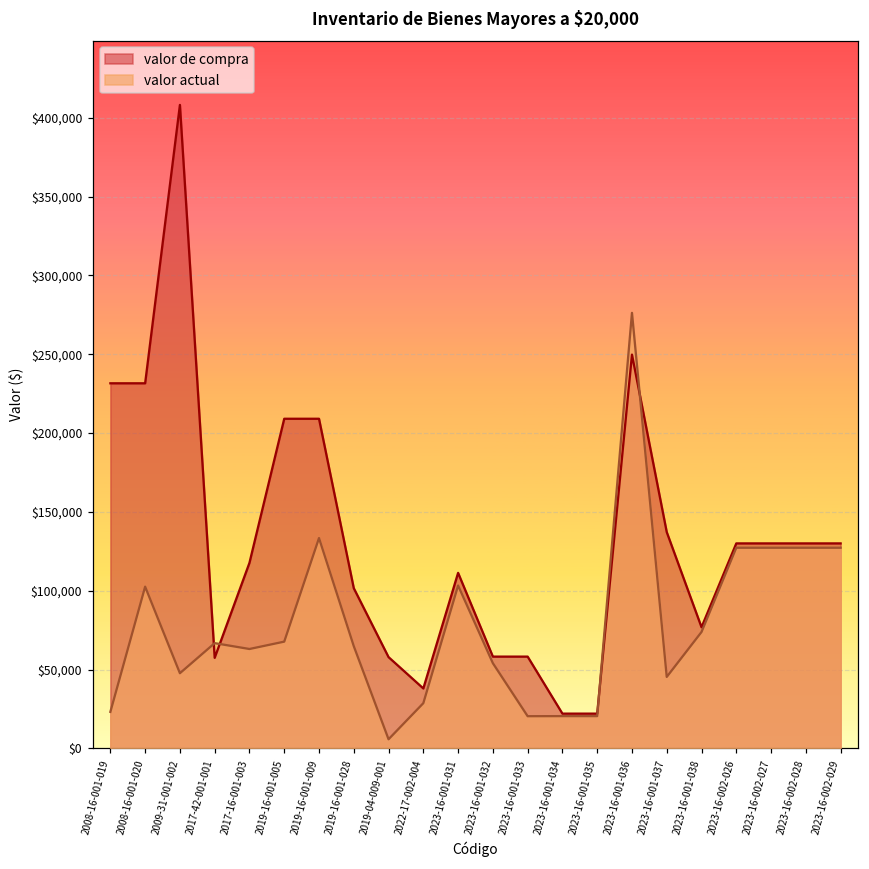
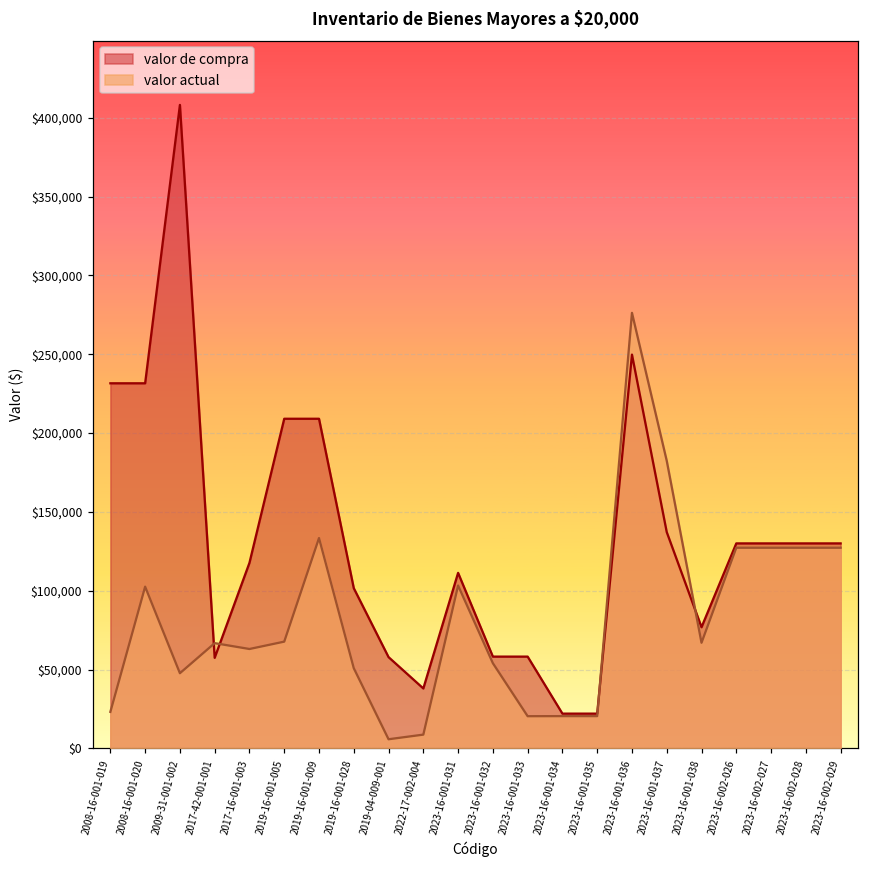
  {
    "valor de compra": {
      "2008-16-001-019": "$232,000",
      "2008-16-001-020": "$232,000",
      "2009-31-001-002": "$408,000",
      "2017-42-001-001": "$57,000",
      "2017-16-001-003": "$118,000",
      "2019-16-001-005": "$209,000",
      "2019-16-001-009": "$209,000",
      "2019-16-001-028": "$102,000",
      "2019-04-009-001": "$58,000",
      "2022-17-002-004": "$38,000",
      "2023-16-001-031": "$111,000",
      "2023-16-001-032": "$58,000",
      "2023-16-001-033": "$58,000",
      "2023-16-001-036": "$250,000",
      "2023-16-001-037": "$137,000",
      "2023-16-001-038": "$77,000",
      "2023-16-002-026": "$130,000",
      "2023-16-002-027": "$130,000",
      "2023-16-002-028": "$130,000",
      "2023-16-002-029": "$130,000"
    },
    "valor actual": {
      "2008-16-001-019": "$23,000",
      "2008-16-001-020": "$103,000",
      "2009-31-001-002": "$48,000",
      "2017-42-001-001": "$67,000",
      "2017-16-001-003": "$63,000",
      "2019-16-001-005": "$68,000",
      "2019-16-001-009": "$133,000",
-     "2019-16-001-028": "$65,000",
+     "2019-16-001-028": "$51,000",
      "2019-04-009-001": "$6,000",
-     "2022-17-002-004": "$29,000",
+     "2022-17-002-004": "$9,000",
      "2023-16-001-031": "$103,000",
      "2023-16-001-032": "$54,000",
      "2023-16-001-033": "$20,000",
      "2023-16-001-036": "$276,000",
-     "2023-16-001-037": "$45,000",
-     "2023-16-001-038": "$74,000",
+     "2023-16-001-037": "$182,000",
+     "2023-16-001-038": "$67,000",
      "2023-16-002-026": "$127,000",
      "2023-16-002-027": "$127,000",
      "2023-16-002-028": "$127,000",
      "2023-16-002-029": "$127,000"
    }
  }
